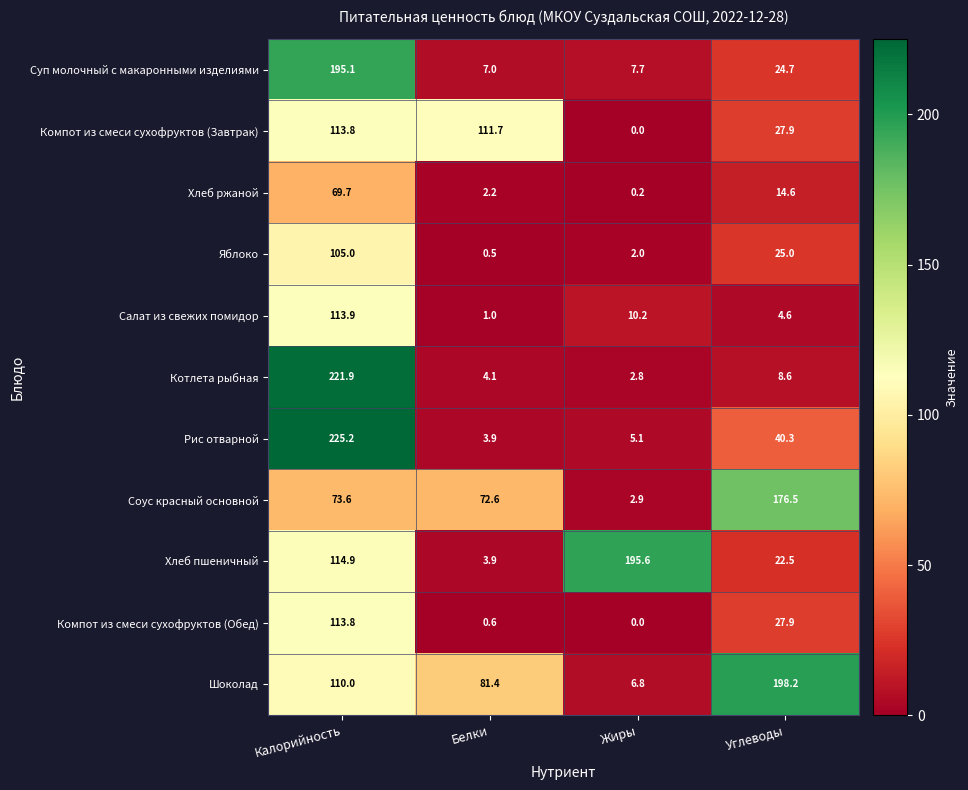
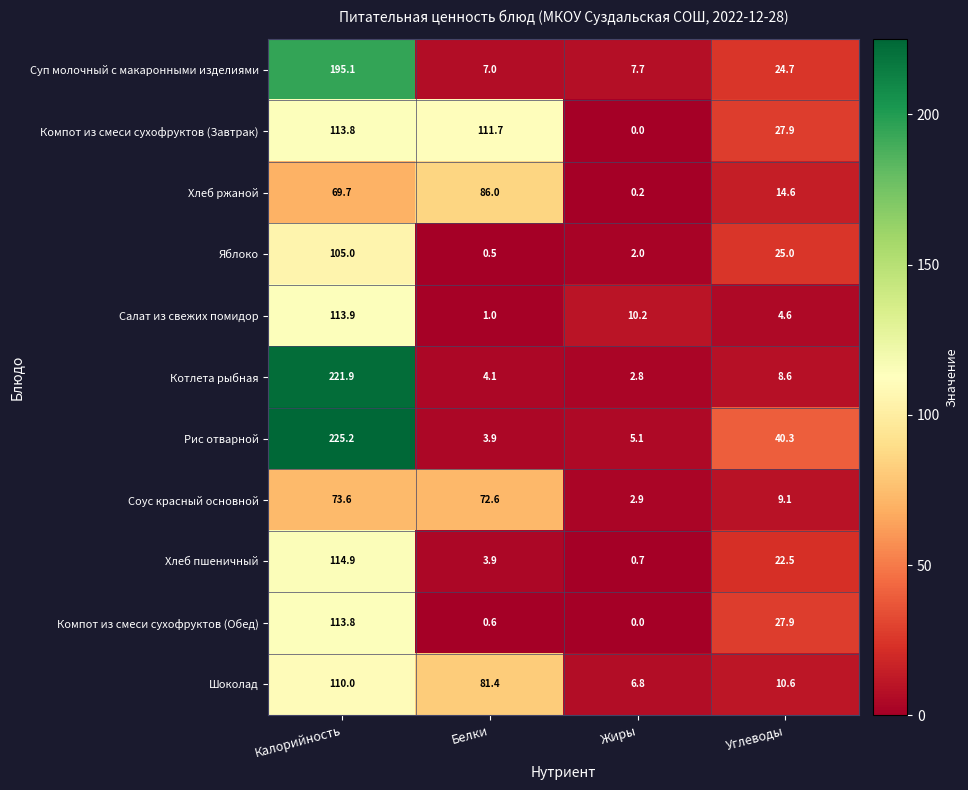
  {
    "Суп молочный с макаронными изделиями": {
      "Калорийность": 195.1,
      "Белки": 7.0,
      "Жиры": 7.7,
      "Углеводы": 24.7
    },
    "Компот из смеси сухофруктов (Завтрак)": {
      "Калорийность": 113.8,
      "Белки": 111.7,
      "Жиры": 0.0,
      "Углеводы": 27.9
    },
    "Хлеб ржаной": {
      "Калорийность": 69.7,
-     "Белки": 2.2,
+     "Белки": 86.0,
      "Жиры": 0.2,
      "Углеводы": 14.6
    },
    "Яблоко": {
      "Калорийность": 105.0,
      "Белки": 0.5,
      "Жиры": 2.0,
      "Углеводы": 25.0
    },
    "Салат из свежих помидор": {
      "Калорийность": 113.9,
      "Белки": 1.0,
      "Жиры": 10.2,
      "Углеводы": 4.6
    },
    "Котлета рыбная": {
      "Калорийность": 221.9,
      "Белки": 4.1,
      "Жиры": 2.8,
      "Углеводы": 8.6
    },
    "Рис отварной": {
      "Калорийность": 225.2,
      "Белки": 3.9,
      "Жиры": 5.1,
      "Углеводы": 40.3
    },
    "Соус красный основной": {
      "Калорийность": 73.6,
      "Белки": 72.6,
      "Жиры": 2.9,
-     "Углеводы": 176.5
+     "Углеводы": 9.1
    },
    "Хлеб пшеничный": {
      "Калорийность": 114.9,
      "Белки": 3.9,
-     "Жиры": 195.6,
+     "Жиры": 0.7,
      "Углеводы": 22.5
    },
    "Компот из смеси сухофруктов (Обед)": {
      "Калорийность": 113.8,
      "Белки": 0.6,
      "Жиры": 0.0,
      "Углеводы": 27.9
    },
    "Шоколад": {
      "Калорийность": 110.0,
      "Белки": 81.4,
      "Жиры": 6.8,
-     "Углеводы": 198.2
+     "Углеводы": 10.6
    }
  }
